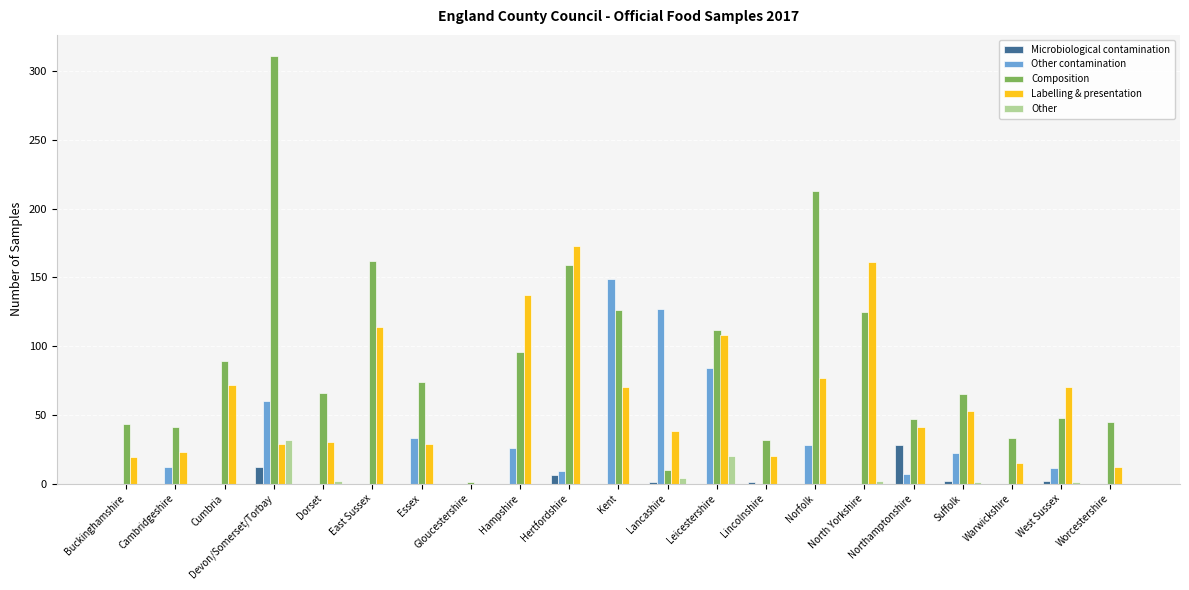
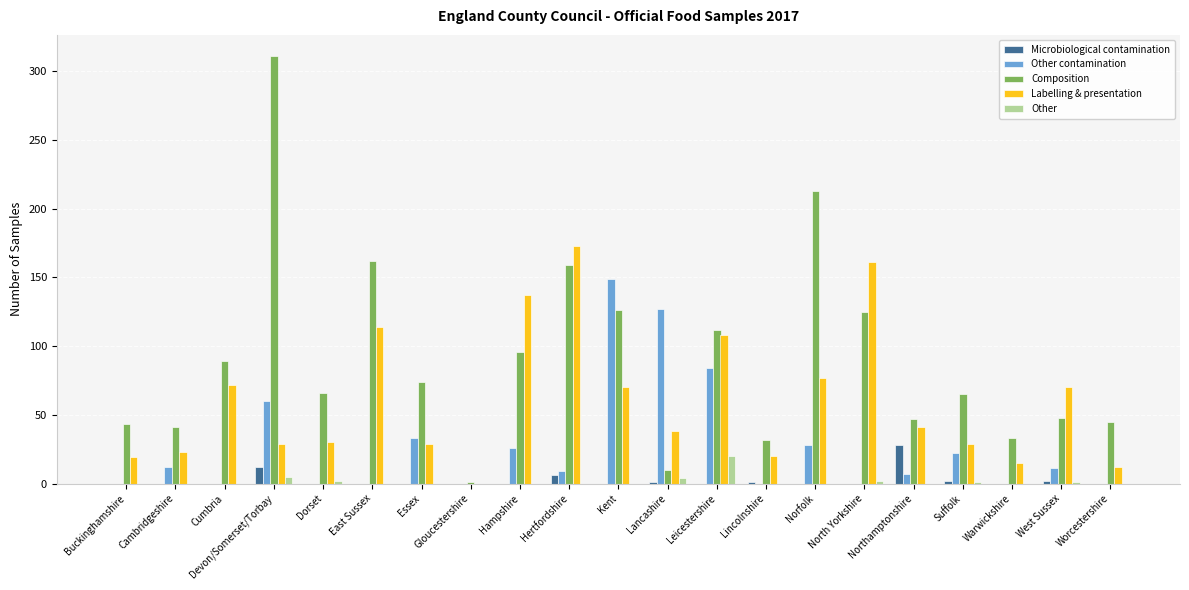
  {
    "Microbiological contamination": {
      "Buckinghamshire": 0,
      "Cambridgeshire": 0,
      "Cumbria": 0,
      "Devon/Somerset/Torbay": 12,
      "Dorset": 0,
      "East Sussex": 0,
      "Essex": 0,
      "Gloucestershire": 0,
      "Hampshire": 0,
      "Hertfordshire": 6,
      "Kent": 0,
      "Leicestershire": 0,
      "Norfolk": 0,
      "North Yorkshire": 0,
      "Northamptonshire": 28,
      "Suffolk": 2,
      "Warwickshire": 0,
      "West Sussex": 2,
      "Worcestershire": 0
    },
    "Other contamination": {
      "Buckinghamshire": 0,
      "Cambridgeshire": 12,
      "Cumbria": 0,
      "Devon/Somerset/Torbay": 60,
      "Dorset": 0,
      "East Sussex": 0,
      "Essex": 33,
      "Gloucestershire": 0,
      "Hampshire": 26,
      "Hertfordshire": 9,
      "Kent": 149,
      "Lancashire": 127,
      "Leicestershire": 84,
      "Lincolnshire": 0,
      "Norfolk": 28,
      "North Yorkshire": 0,
      "Northamptonshire": 7,
      "Suffolk": 22,
      "Warwickshire": 0,
      "West Sussex": 11,
      "Worcestershire": 0
    },
    "Composition": {
      "Buckinghamshire": 43,
      "Cambridgeshire": 41,
      "Cumbria": 89,
      "Devon/Somerset/Torbay": 311,
      "Dorset": 66,
      "East Sussex": 162,
      "Essex": 74,
      "Hampshire": 96,
      "Hertfordshire": 159,
      "Kent": 126,
      "Lancashire": 10,
      "Leicestershire": 112,
      "Lincolnshire": 32,
      "Norfolk": 213,
      "North Yorkshire": 125,
      "Northamptonshire": 47,
      "Suffolk": 65,
      "Warwickshire": 33,
      "West Sussex": 48,
      "Worcestershire": 45
    },
    "Labelling & presentation": {
      "Buckinghamshire": 19,
      "Cambridgeshire": 23,
      "Cumbria": 72,
      "Devon/Somerset/Torbay": 29,
      "Dorset": 30,
      "East Sussex": 114,
      "Essex": 29,
      "Gloucestershire": 0,
      "Hampshire": 137,
      "Hertfordshire": 173,
      "Kent": 70,
      "Lancashire": 38,
      "Leicestershire": 108,
      "Lincolnshire": 20,
      "Norfolk": 77,
      "North Yorkshire": 161,
      "Northamptonshire": 41,
-     "Suffolk": 53,
+     "Suffolk": 29,
      "Warwickshire": 15,
      "West Sussex": 70,
      "Worcestershire": 12
    },
    "Other": {
      "Buckinghamshire": 0,
      "Cambridgeshire": 0,
      "Cumbria": 0,
-     "Devon/Somerset/Torbay": 32,
+     "Devon/Somerset/Torbay": 5,
      "Dorset": 2,
      "East Sussex": 0,
      "Essex": 0,
      "Gloucestershire": 0,
      "Hampshire": 0,
      "Hertfordshire": 0,
      "Kent": 0,
      "Lancashire": 4,
      "Leicestershire": 20,
      "Lincolnshire": 0,
      "Norfolk": 0,
      "North Yorkshire": 2,
      "Northamptonshire": 0,
      "Warwickshire": 0,
      "Worcestershire": 0
    }
  }
